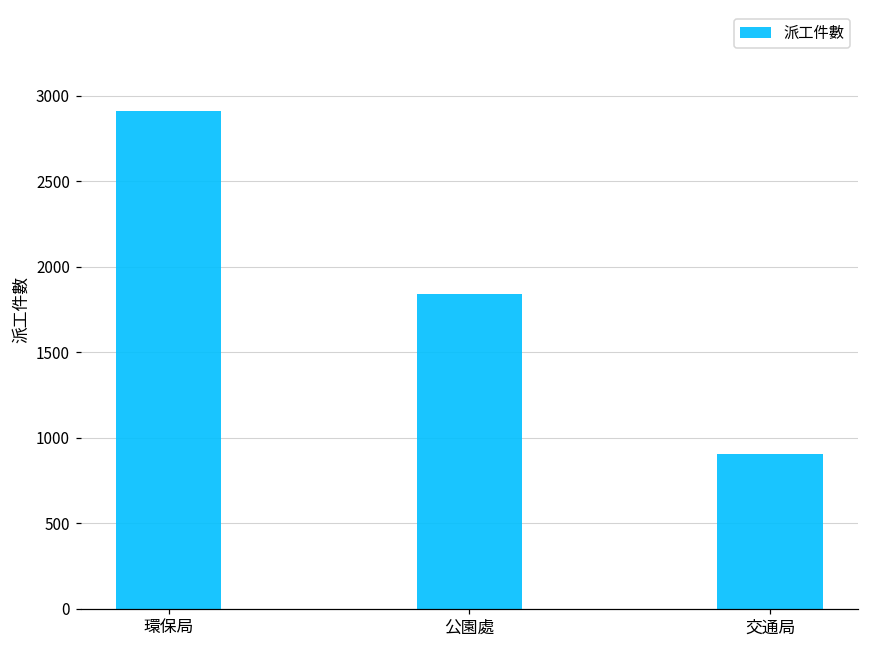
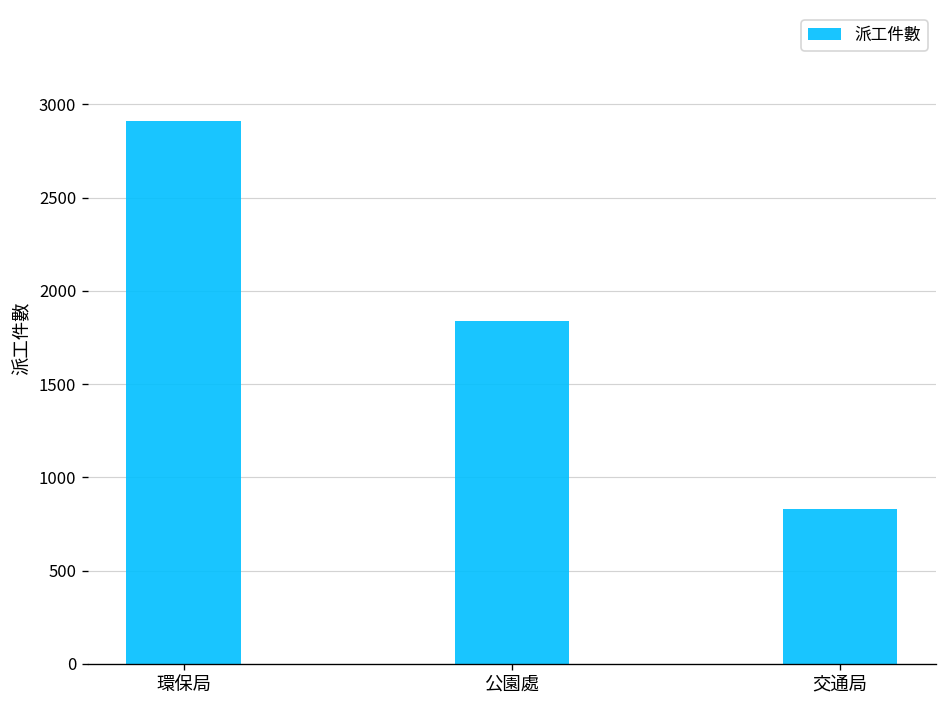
  {
    "環保局": 2910,
    "公園處": 1840,
-   "交通局": 910
+   "交通局": 830
  }
